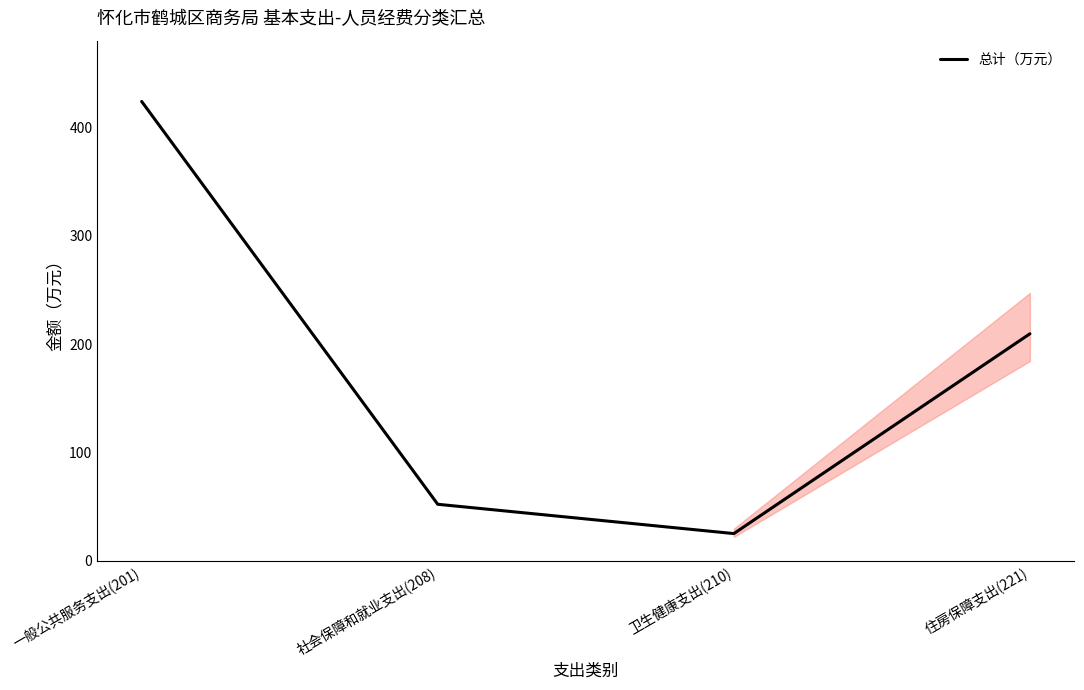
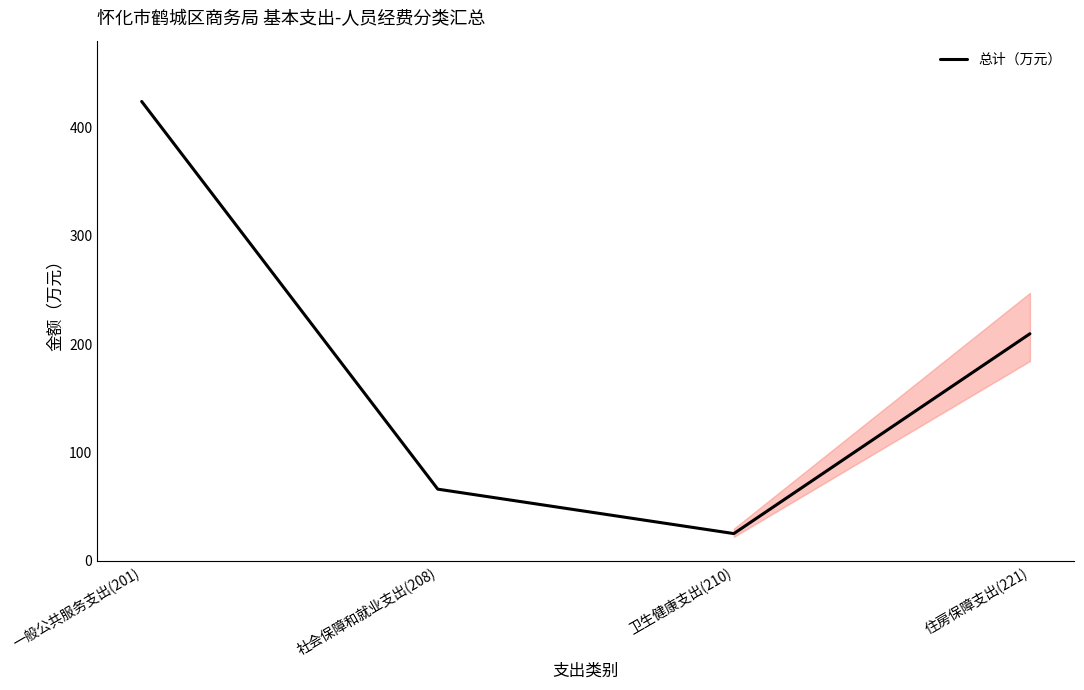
  {
    "总计（万元）": {
      "一般公共服务支出(201)": 424,
-     "社会保障和就业支出(208)": 52,
+     "社会保障和就业支出(208)": 66,
      "卫生健康支出(210)": 25,
      "住房保障支出(221)": 210
    }
  }
